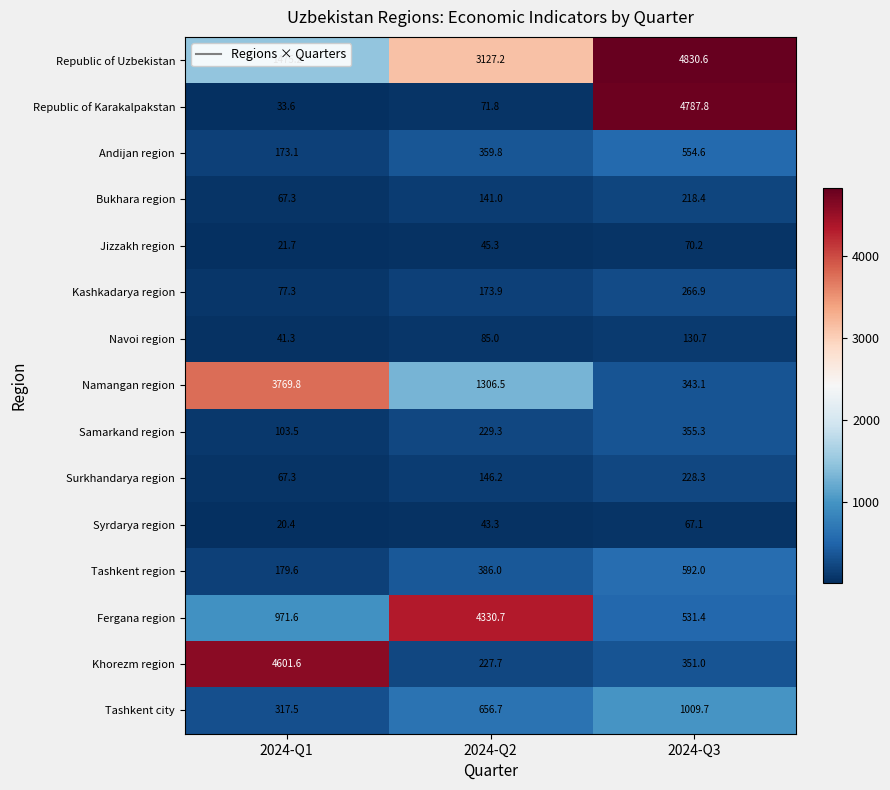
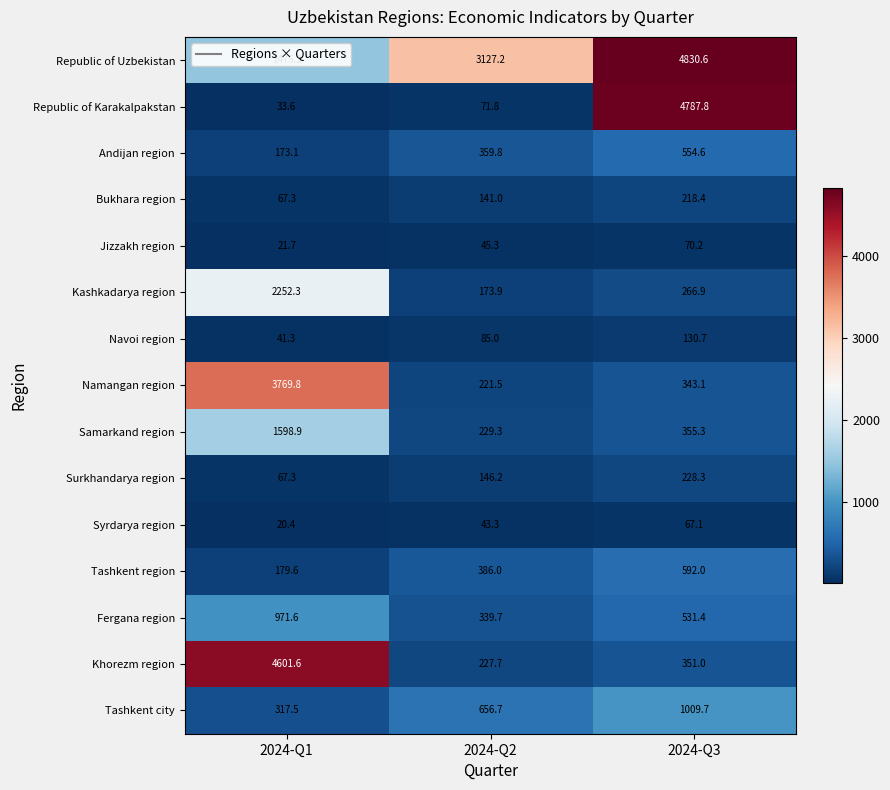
  {
    "Republic of Uzbekistan": {
      "2024-Q2": 3127.2,
      "2024-Q3": 4830.6
    },
    "Republic of Karakalpakstan": {
      "2024-Q1": 33.6,
      "2024-Q2": 71.8,
      "2024-Q3": 4787.8
    },
    "Andijan region": {
      "2024-Q1": 173.1,
      "2024-Q2": 359.8,
      "2024-Q3": 554.6
    },
    "Bukhara region": {
      "2024-Q1": 67.3,
      "2024-Q2": 141.0,
      "2024-Q3": 218.4
    },
    "Jizzakh region": {
      "2024-Q1": 21.7,
      "2024-Q2": 45.3,
      "2024-Q3": 70.2
    },
    "Kashkadarya region": {
-     "2024-Q1": 77.3,
+     "2024-Q1": 2252.3,
      "2024-Q2": 173.9,
      "2024-Q3": 266.9
    },
    "Navoi region": {
      "2024-Q1": 41.3,
      "2024-Q2": 85.0,
      "2024-Q3": 130.7
    },
    "Namangan region": {
      "2024-Q1": 3769.8,
-     "2024-Q2": 1306.5,
+     "2024-Q2": 221.5,
      "2024-Q3": 343.1
    },
    "Samarkand region": {
-     "2024-Q1": 103.5,
+     "2024-Q1": 1598.9,
      "2024-Q2": 229.3,
      "2024-Q3": 355.3
    },
    "Surkhandarya region": {
      "2024-Q1": 67.3,
      "2024-Q2": 146.2,
      "2024-Q3": 228.3
    },
    "Syrdarya region": {
      "2024-Q1": 20.4,
      "2024-Q2": 43.3,
      "2024-Q3": 67.1
    },
    "Tashkent region": {
      "2024-Q1": 179.6,
      "2024-Q2": 386.0,
      "2024-Q3": 592.0
    },
    "Fergana region": {
      "2024-Q1": 971.6,
-     "2024-Q2": 4330.7,
+     "2024-Q2": 339.7,
      "2024-Q3": 531.4
    },
    "Khorezm region": {
      "2024-Q1": 4601.6,
      "2024-Q2": 227.7,
      "2024-Q3": 351.0
    },
    "Tashkent city": {
      "2024-Q1": 317.5,
      "2024-Q2": 656.7,
      "2024-Q3": 1009.7
    }
  }
